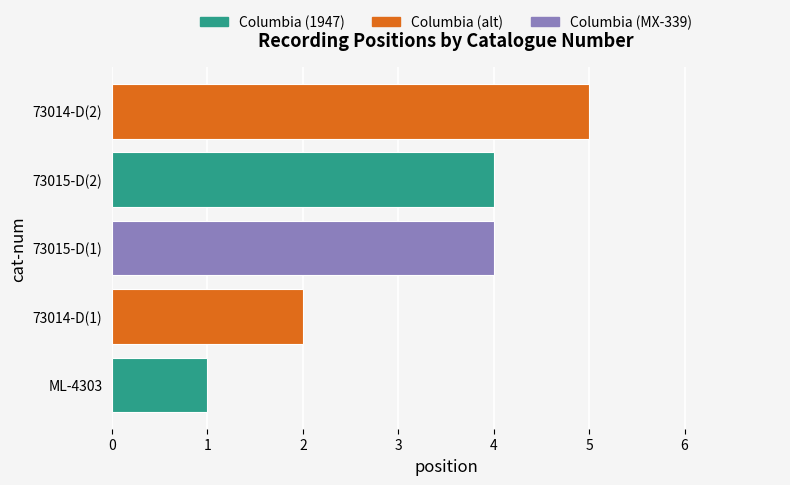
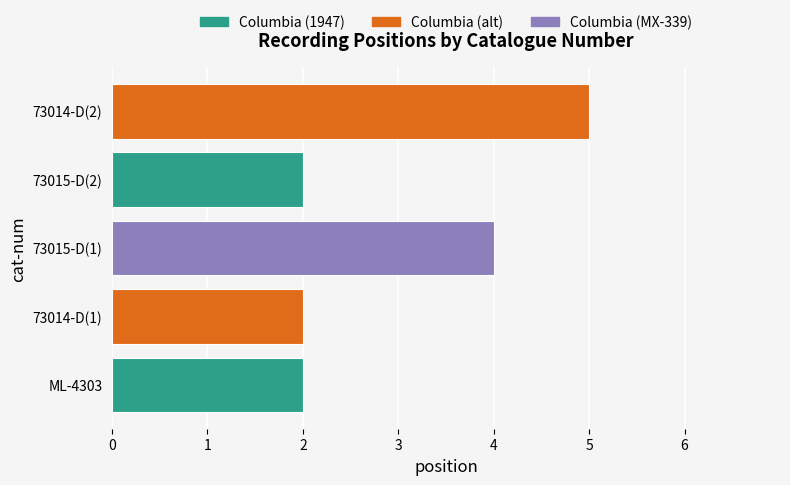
  {
    "73014-D(2)": 5,
-   "73015-D(2)": 4,
+   "73015-D(2)": 2,
    "73015-D(1)": 4,
    "73014-D(1)": 2,
-   "ML-4303": 1
+   "ML-4303": 2
  }
